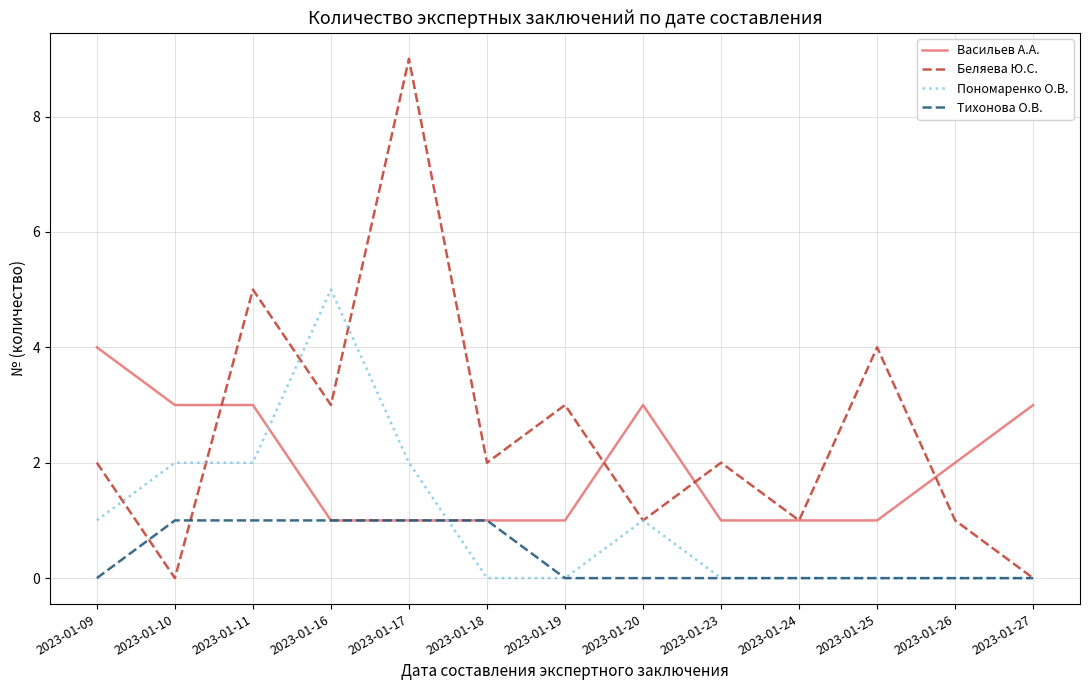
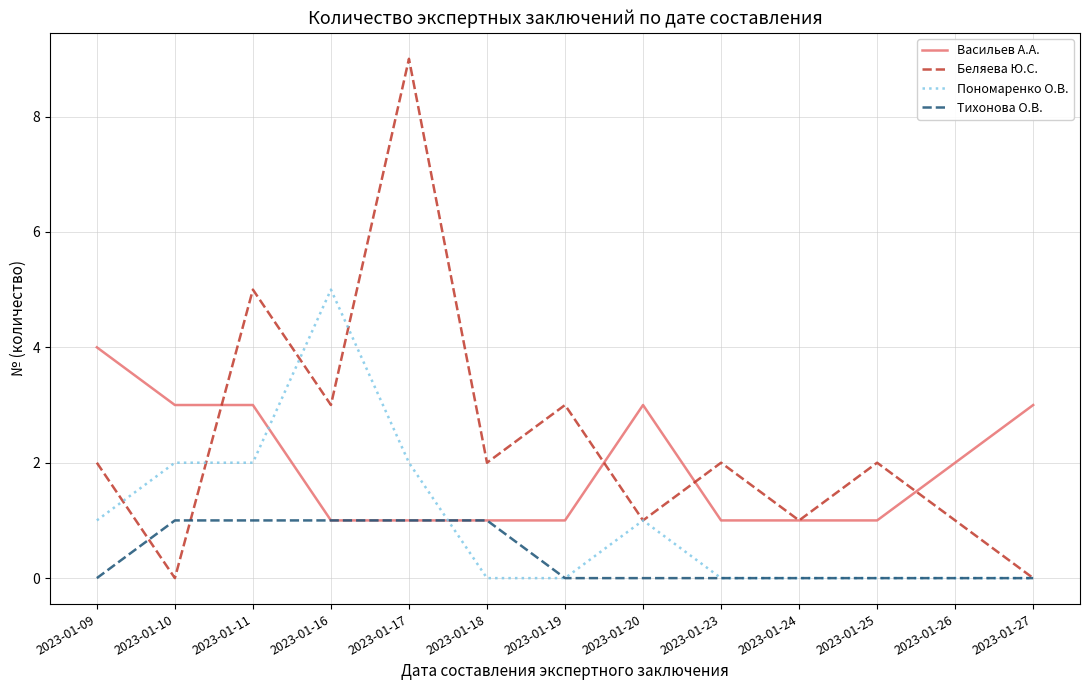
  {
    "Васильев А.А.": {
      "2023-01-09": 4,
      "2023-01-10": 3,
      "2023-01-11": 3,
      "2023-01-19": 1,
      "2023-01-20": 3,
      "2023-01-23": 1,
      "2023-01-25": 1,
      "2023-01-26": 2,
      "2023-01-27": 3
    },
    "Беляева Ю.С.": {
      "2023-01-09": 2,
      "2023-01-10": 0,
      "2023-01-11": 5,
      "2023-01-16": 3,
      "2023-01-17": 9,
      "2023-01-18": 2,
      "2023-01-19": 3,
      "2023-01-23": 2,
-     "2023-01-25": 4,
+     "2023-01-25": 2,
      "2023-01-26": 1
    },
    "Пономаренко О.В.": {
      "2023-01-09": 1,
      "2023-01-10": 2,
      "2023-01-11": 2,
      "2023-01-16": 5,
      "2023-01-17": 2,
      "2023-01-18": 0
    },
    "Тихонова О.В.": {
      "2023-01-09": 0,
      "2023-01-10": 1,
      "2023-01-11": 1,
      "2023-01-20": 0
    }
  }
